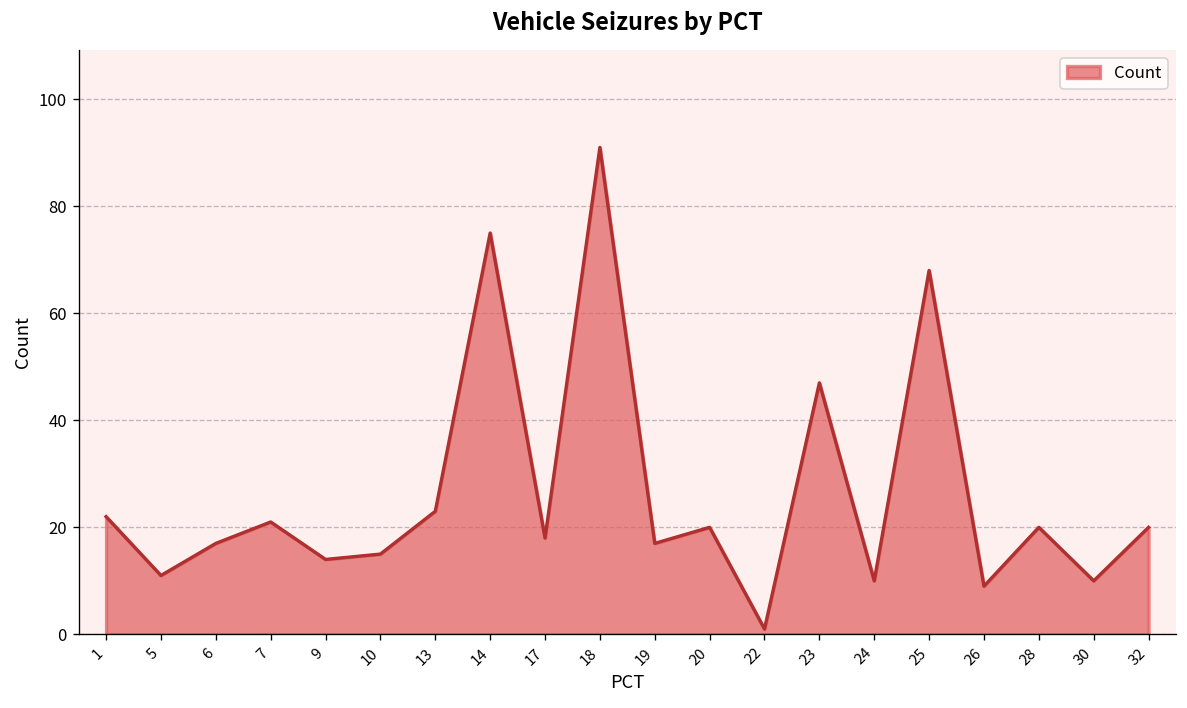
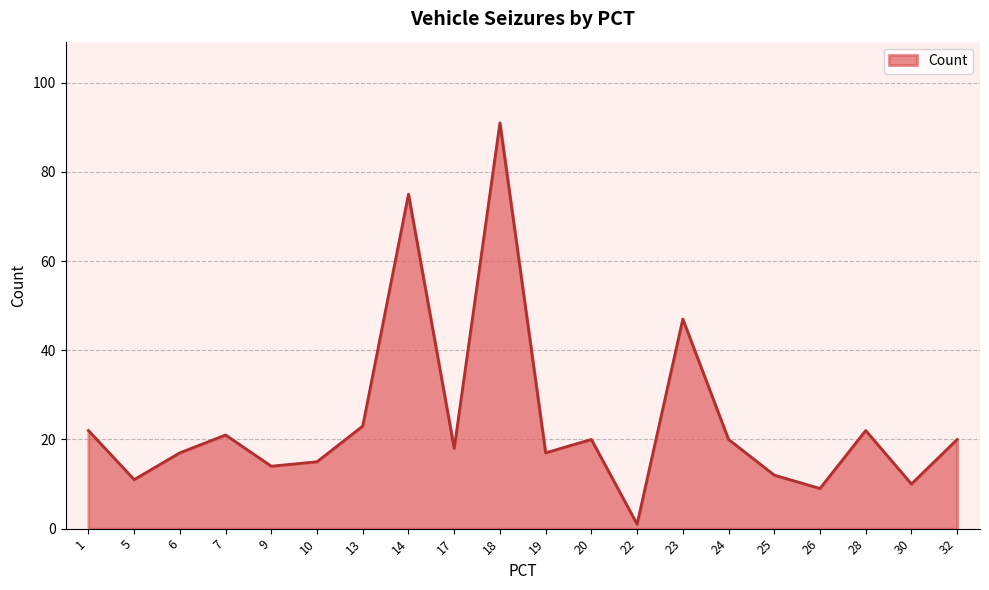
  {
    "1": 22,
    "5": 11,
    "6": 17,
    "7": 21,
    "9": 14,
    "10": 15,
    "13": 23,
    "14": 75,
    "17": 18,
    "18": 91,
    "19": 17,
    "20": 20,
    "22": 1,
    "23": 47,
-   "24": 10,
-   "25": 68,
+   "24": 20,
+   "25": 12,
    "26": 9,
-   "28": 20,
+   "28": 22,
    "30": 10,
    "32": 20
  }
